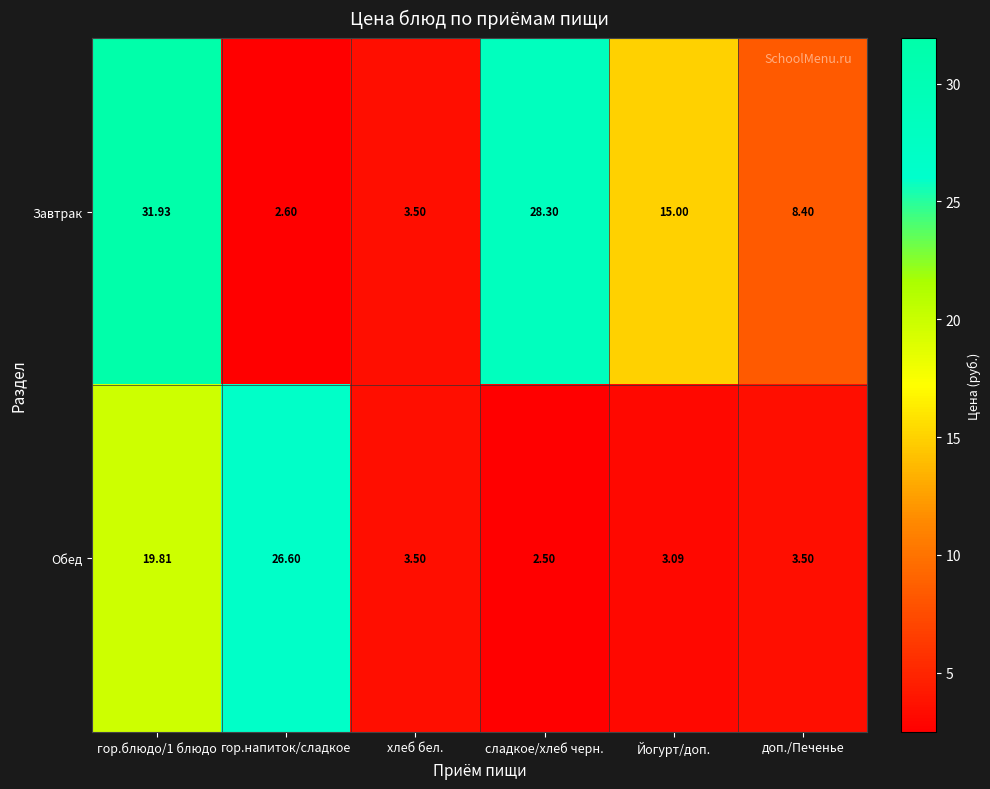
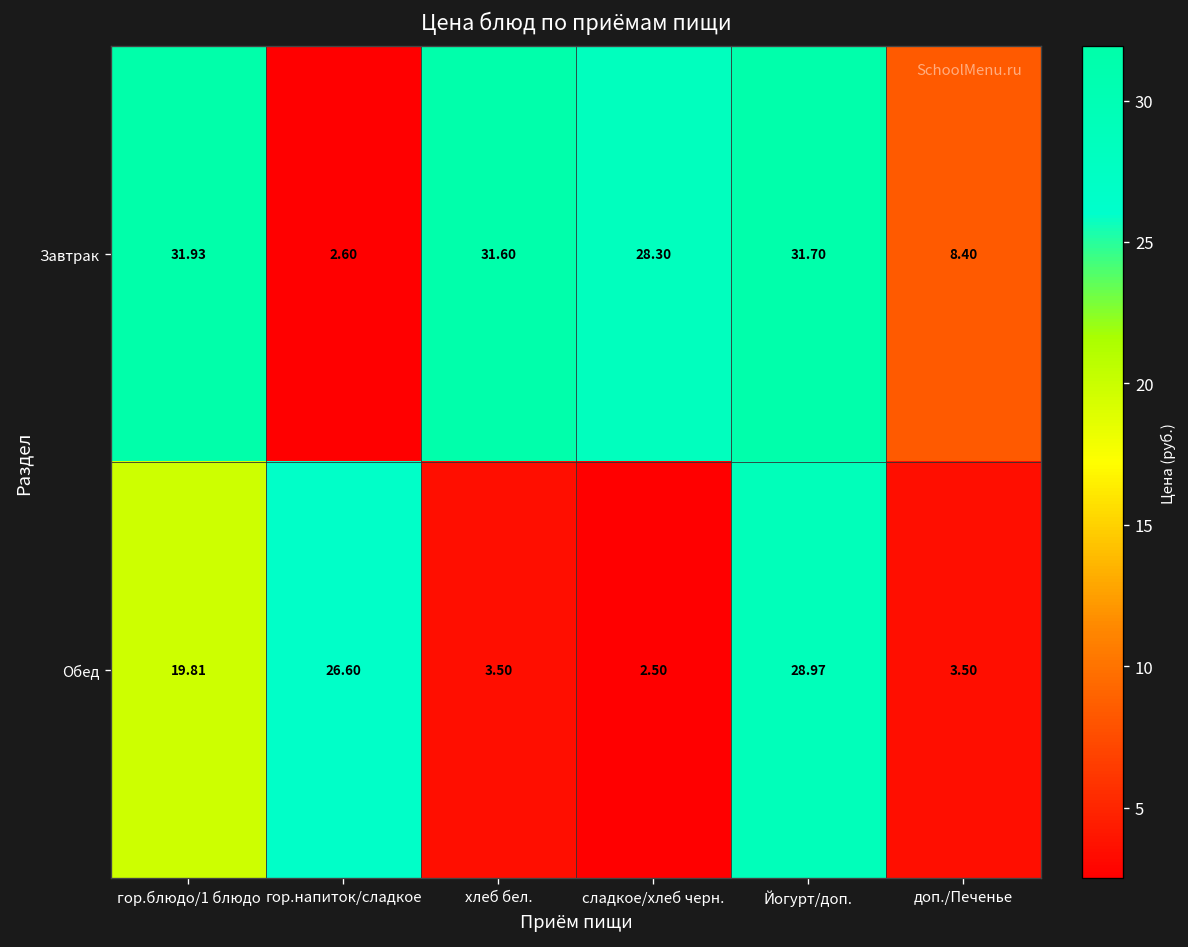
  {
    "Завтрак": {
      "гор.блюдо/1 блюдо": 31.93,
      "гор.напиток/сладкое": 2.60,
-     "хлеб бел.": 3.50,
+     "хлеб бел.": 31.60,
      "сладкое/хлеб черн.": 28.30,
-     "Йогурт/доп.": 15.00
+     "Йогурт/доп.": 31.70
    },
    "Обед": {
      "гор.блюдо/1 блюдо": 19.81,
      "гор.напиток/сладкое": 26.60,
      "хлеб бел.": 3.50,
      "сладкое/хлеб черн.": 2.50,
-     "Йогурт/доп.": 3.09,
+     "Йогурт/доп.": 28.97,
      "доп./Печенье": 3.50
    }
  }
